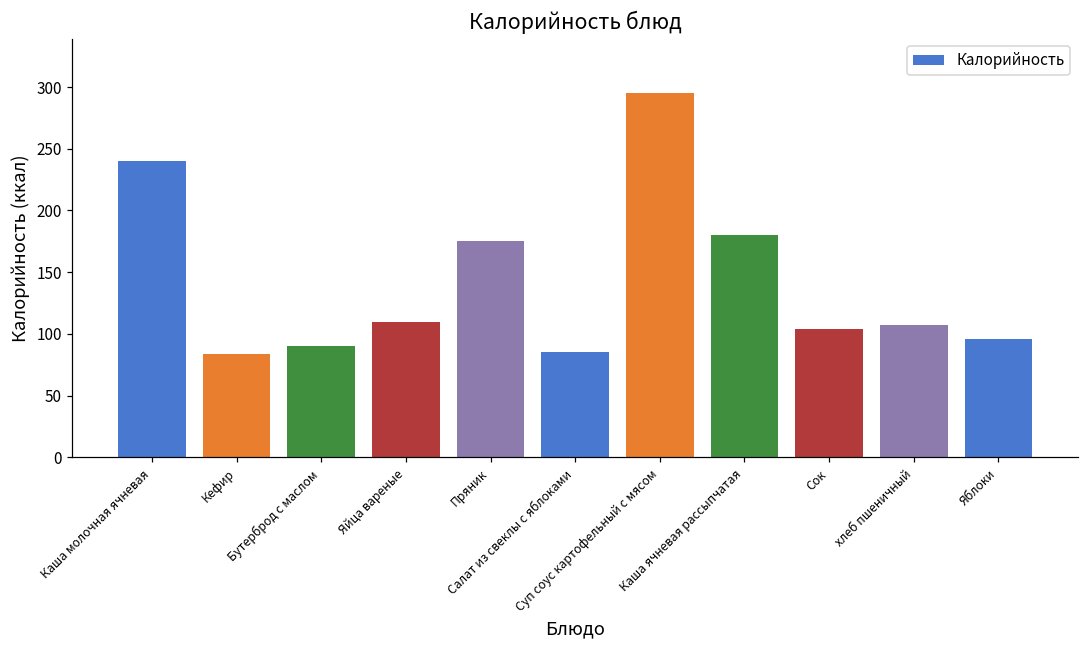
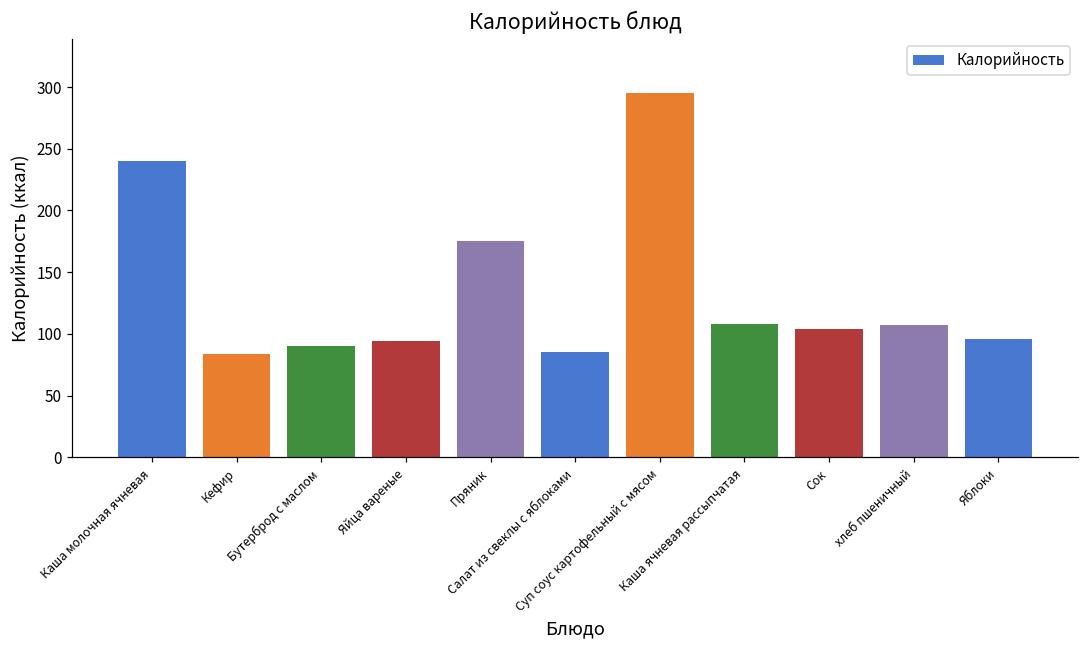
  {
    "Каша молочная ячневая": 240,
    "Кефир": 84,
    "Бутерброд с маслом": 90,
-   "Яйца вареные": 110,
+   "Яйца вареные": 94,
    "Пряник": 175,
    "Салат из свеклы с яблоками": 85,
    "Суп соус картофельный с мясом": 295,
-   "Каша ячневая рассыпчатая": 180,
+   "Каша ячневая рассыпчатая": 108,
    "Сок": 104,
    "хлеб пшеничный": 107,
    "Яблоки": 96
  }
